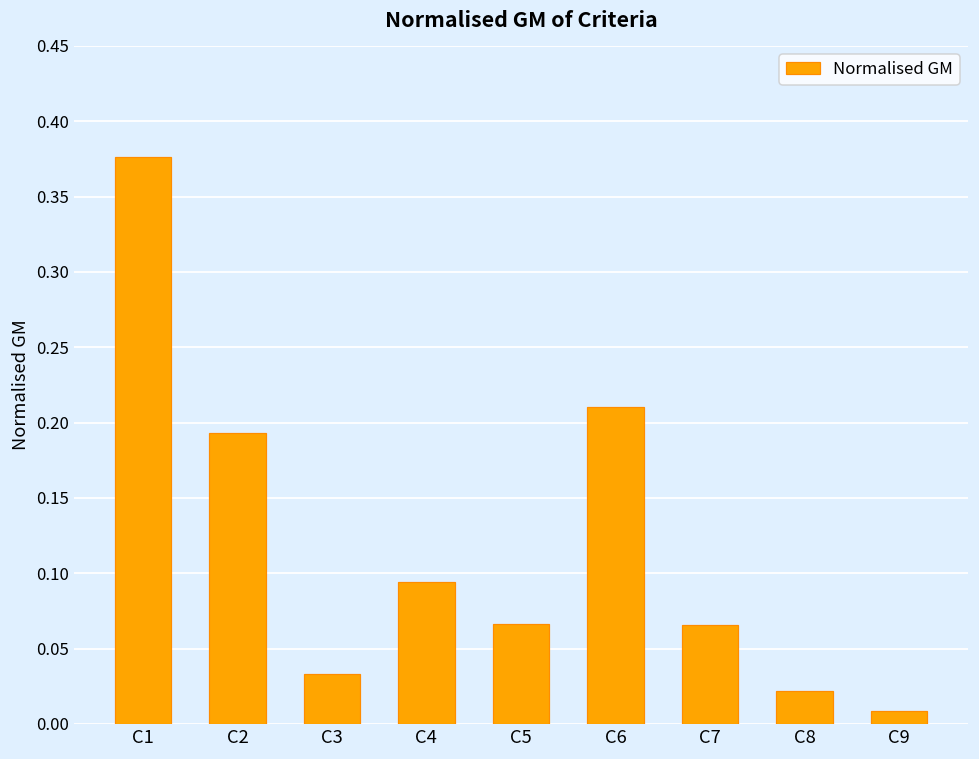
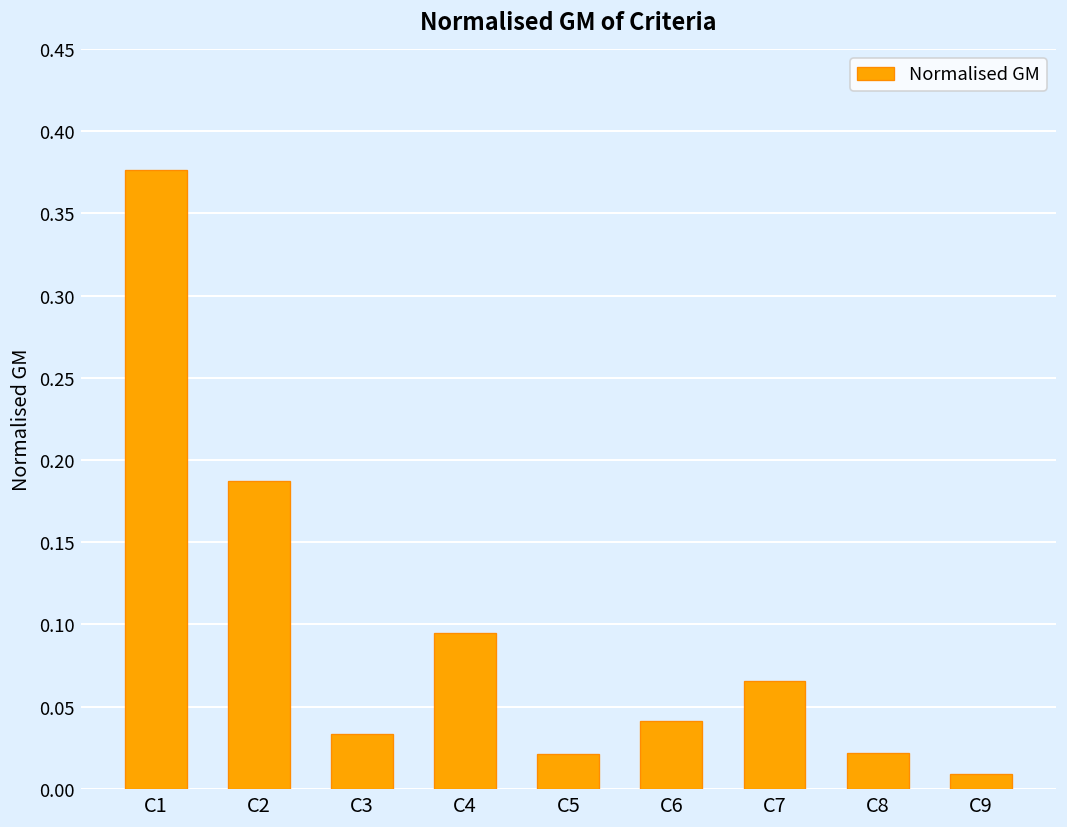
  {
    "C1": 0.377,
-   "C2": 0.193,
+   "C2": 0.187,
    "C3": 0.033,
    "C4": 0.095,
-   "C5": 0.066,
-   "C6": 0.210,
+   "C5": 0.021,
+   "C6": 0.041,
    "C7": 0.066,
    "C8": 0.022,
    "C9": 0.009
  }
